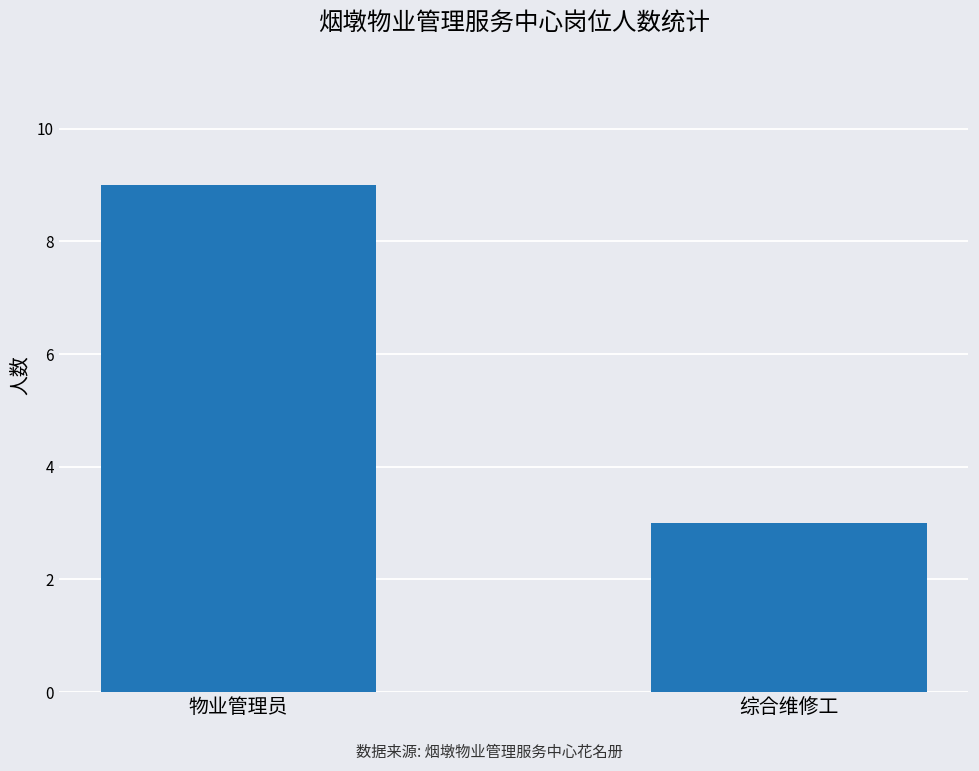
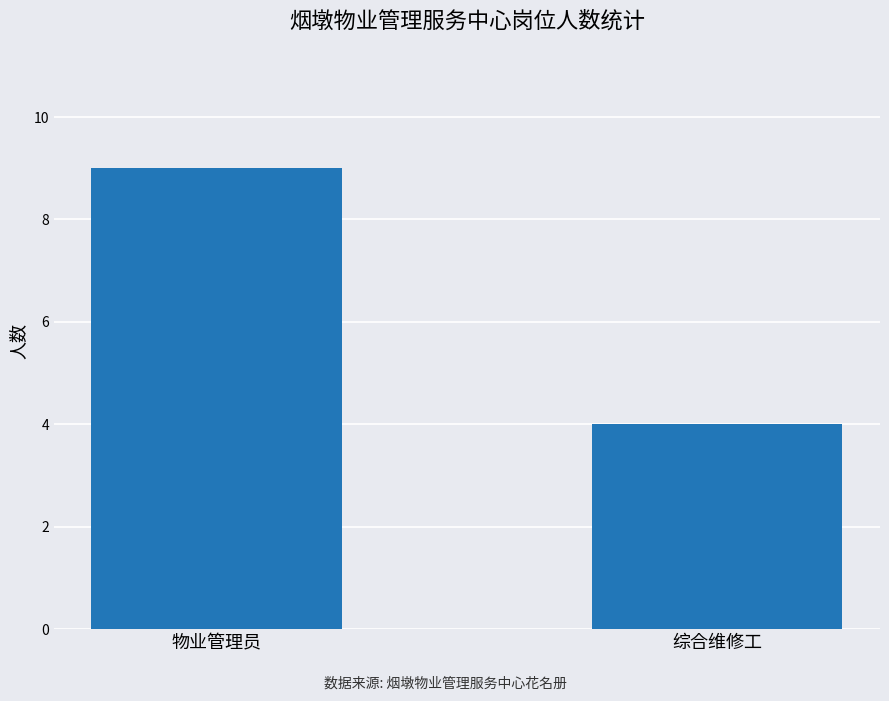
  {
    "物业管理员": 9,
-   "综合维修工": 3
+   "综合维修工": 4
  }
